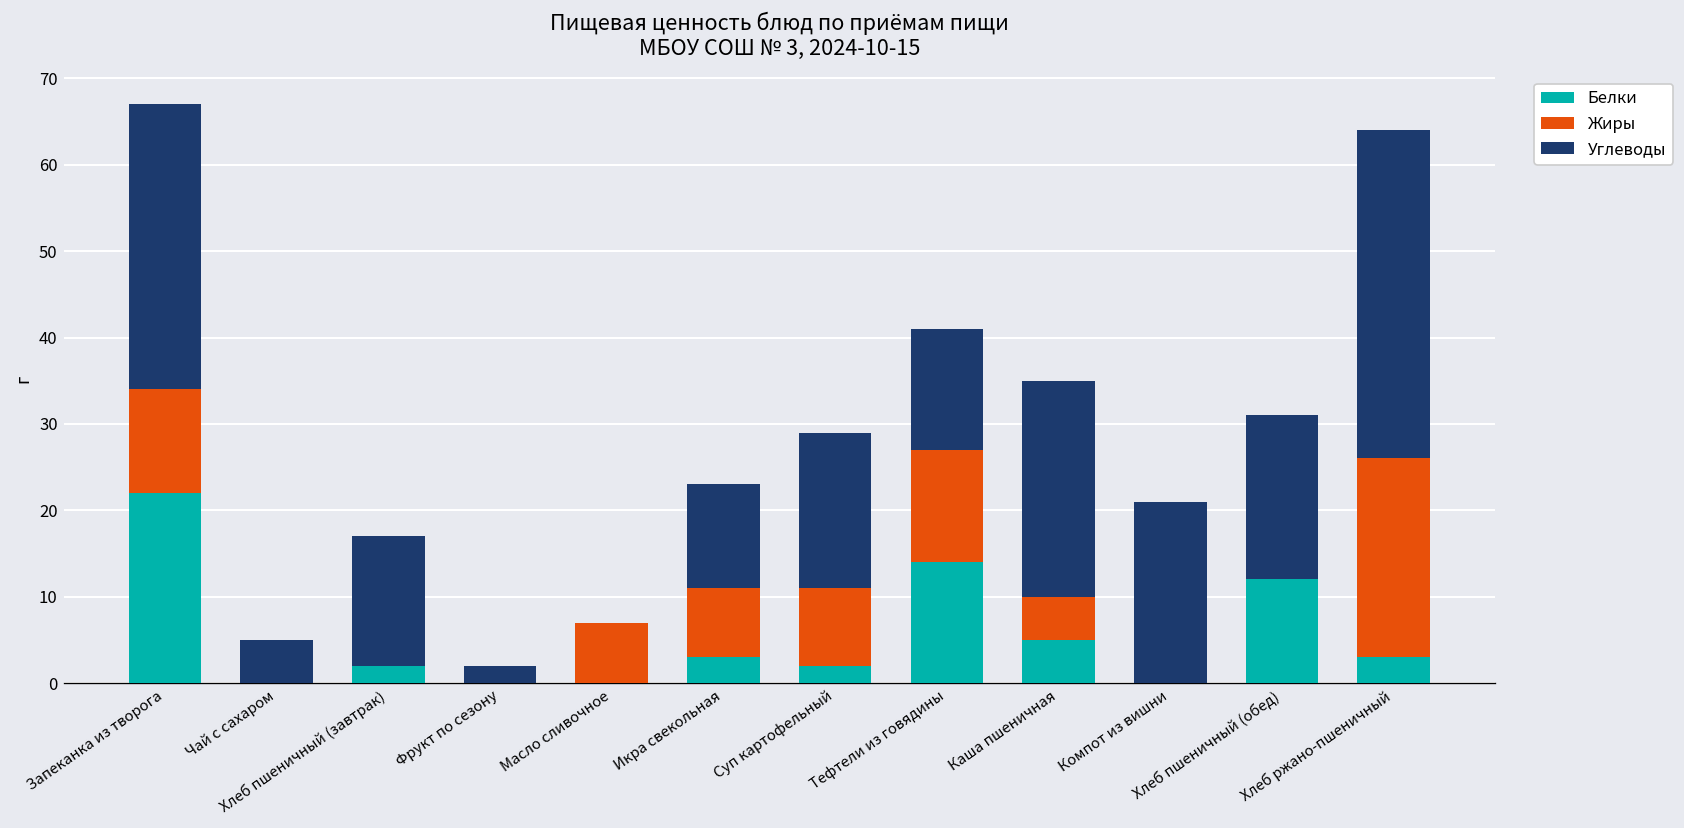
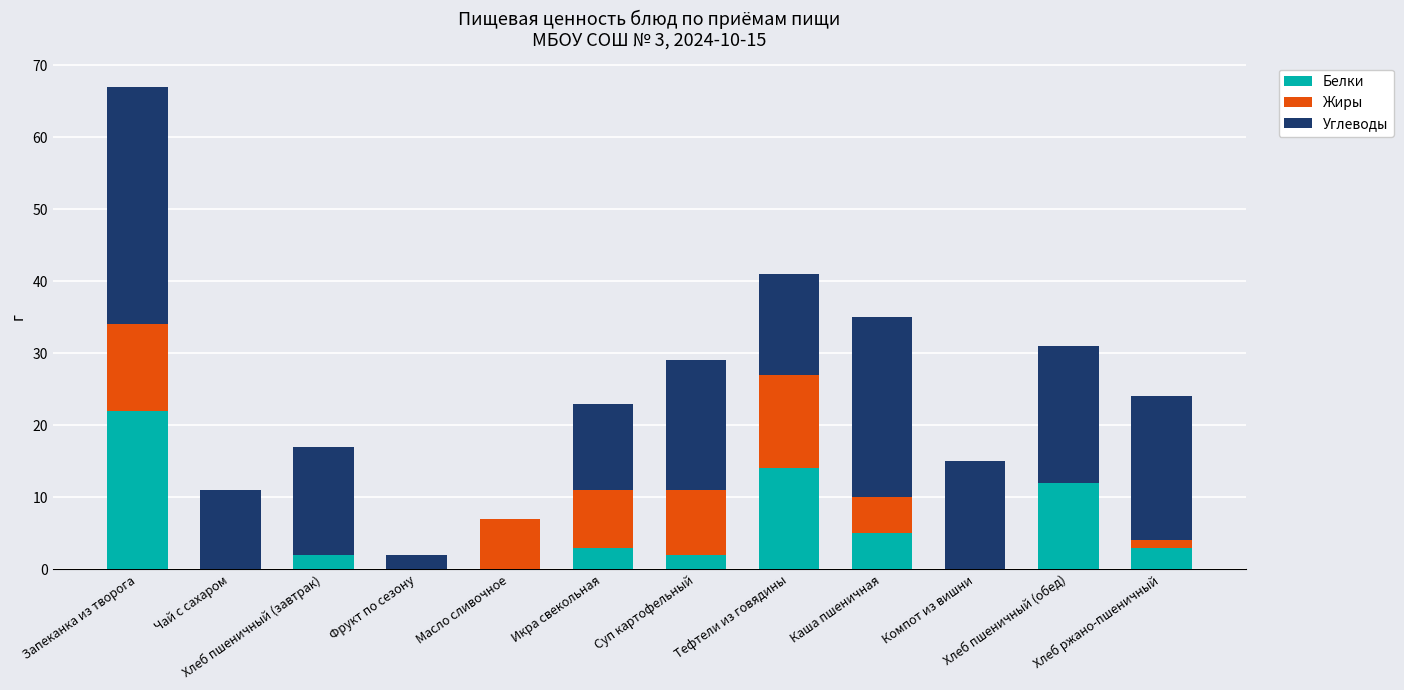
  {
    "Белки": {
      "Запеканка из творога": 22,
      "Чай с сахаром": 0,
      "Хлеб пшеничный (завтрак)": 2,
      "Фрукт по сезону": 0,
      "Масло сливочное": 0,
      "Икра свекольная": 3,
      "Суп картофельный": 2,
      "Тефтели из говядины": 14,
      "Каша пшеничная": 5,
      "Компот из вишни": 0,
      "Хлеб пшеничный (обед)": 12,
      "Хлеб ржано-пшеничный": 3
    },
    "Жиры": {
      "Запеканка из творога": 12,
      "Чай с сахаром": 0,
      "Хлеб пшеничный (завтрак)": 0,
      "Фрукт по сезону": 0,
      "Масло сливочное": 7,
      "Икра свекольная": 8,
      "Суп картофельный": 9,
      "Тефтели из говядины": 13,
      "Каша пшеничная": 5,
      "Компот из вишни": 0,
      "Хлеб пшеничный (обед)": 0,
-     "Хлеб ржано-пшеничный": 23
+     "Хлеб ржано-пшеничный": 1
    },
    "Углеводы": {
      "Запеканка из творога": 33,
-     "Чай с сахаром": 5,
+     "Чай с сахаром": 11,
      "Хлеб пшеничный (завтрак)": 15,
      "Фрукт по сезону": 2,
      "Масло сливочное": 0,
      "Икра свекольная": 12,
      "Суп картофельный": 18,
      "Тефтели из говядины": 14,
      "Каша пшеничная": 25,
-     "Компот из вишни": 21,
+     "Компот из вишни": 15,
      "Хлеб пшеничный (обед)": 19,
-     "Хлеб ржано-пшеничный": 38
+     "Хлеб ржано-пшеничный": 20
    }
  }
